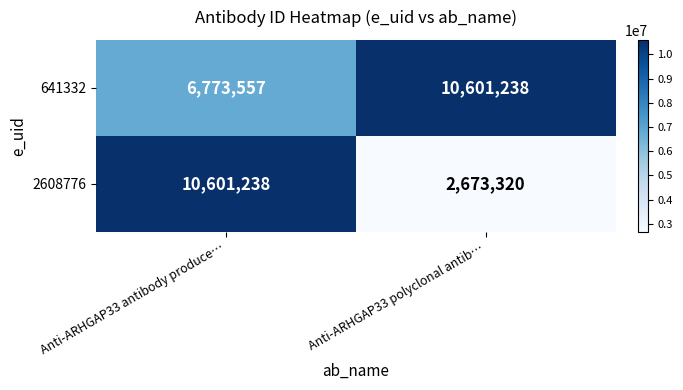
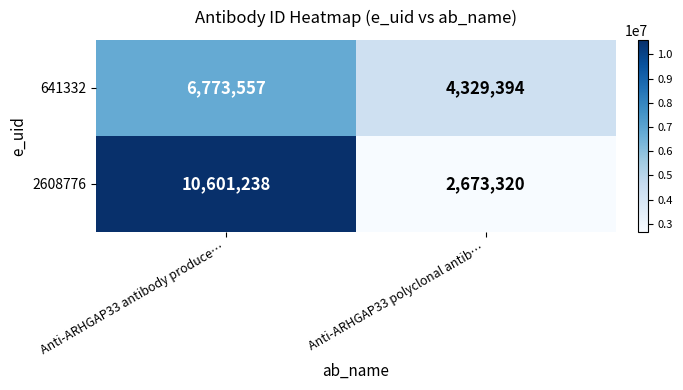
  {
    "641332": {
      "Anti-ARHGAP33 antibody produce…": "6,773,557",
-     "Anti-ARHGAP33 polyclonal antib…": "10,601,238"
+     "Anti-ARHGAP33 polyclonal antib…": "4,329,394"
    },
    "2608776": {
      "Anti-ARHGAP33 antibody produce…": "10,601,238",
      "Anti-ARHGAP33 polyclonal antib…": "2,673,320"
    }
  }
